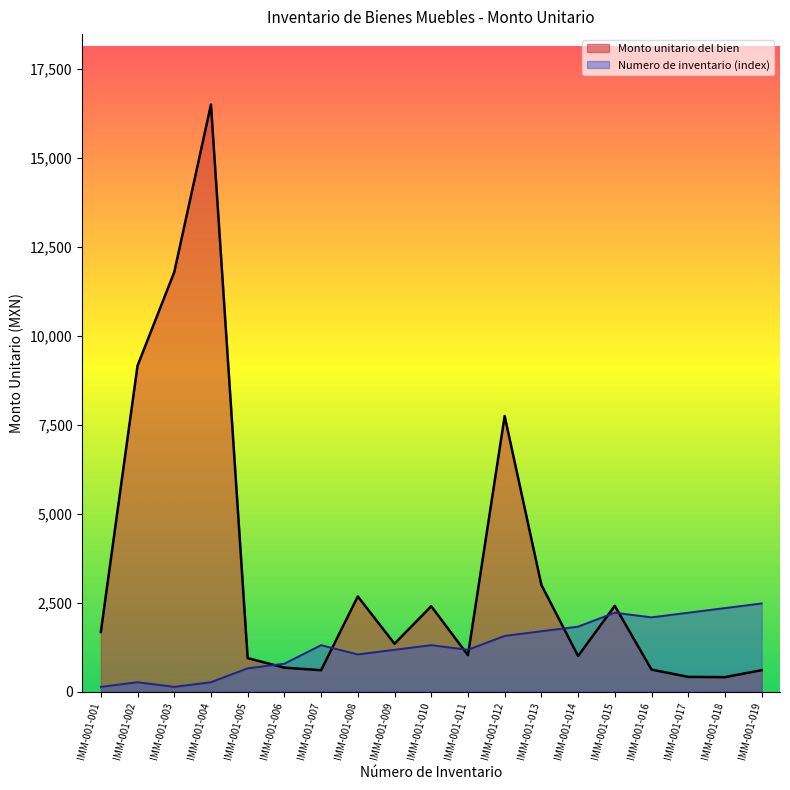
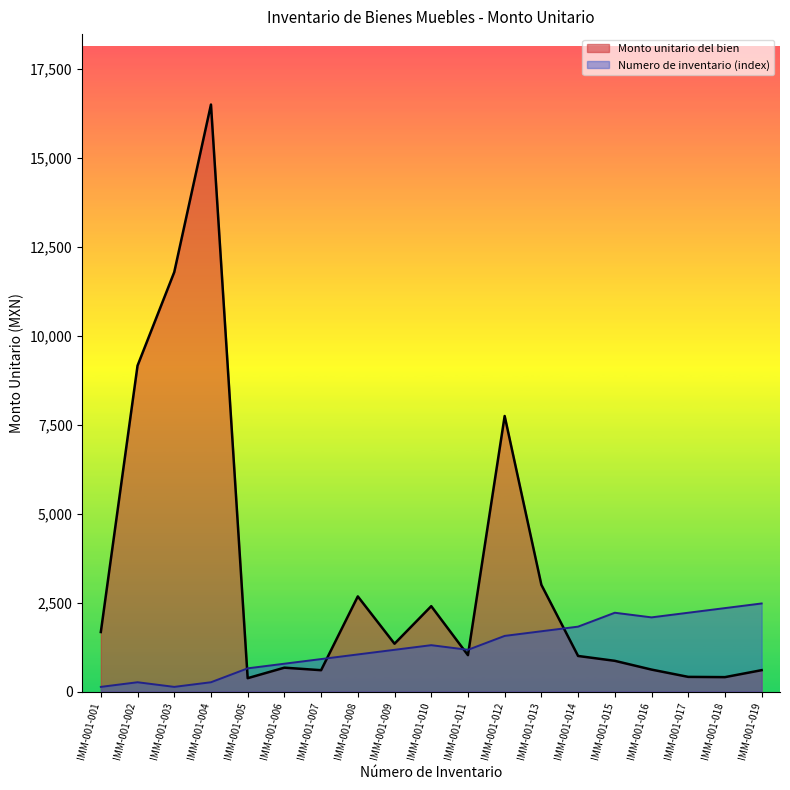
  {
    "Monto unitario del bien": {
      "IMM-001-001": "1,700",
      "IMM-001-002": "9,200",
      "IMM-001-003": "11,800",
      "IMM-001-004": "16,500",
-     "IMM-001-005": "900",
+     "IMM-001-005": "400",
      "IMM-001-006": "700",
      "IMM-001-007": "600",
      "IMM-001-008": "2,700",
      "IMM-001-009": "1,300",
      "IMM-001-010": "2,400",
      "IMM-001-011": "1,000",
      "IMM-001-012": "7,700",
      "IMM-001-013": "3,000",
      "IMM-001-014": "1,000",
-     "IMM-001-015": "2,400",
+     "IMM-001-015": "900",
      "IMM-001-016": "600",
      "IMM-001-017": "400",
      "IMM-001-018": "400",
      "IMM-001-019": "600"
    },
    "Numero de inventario (index)": {
      "IMM-001-001": "100",
      "IMM-001-002": "300",
      "IMM-001-003": "100",
      "IMM-001-004": "300",
      "IMM-001-005": "700",
      "IMM-001-006": "800",
-     "IMM-001-007": "1,300",
+     "IMM-001-007": "900",
      "IMM-001-008": "1,000",
      "IMM-001-009": "1,200",
      "IMM-001-010": "1,300",
      "IMM-001-011": "1,200",
      "IMM-001-012": "1,600",
      "IMM-001-013": "1,700",
      "IMM-001-014": "1,800",
      "IMM-001-015": "2,200",
      "IMM-001-016": "2,100",
      "IMM-001-017": "2,200",
      "IMM-001-018": "2,300",
      "IMM-001-019": "2,500"
    }
  }
